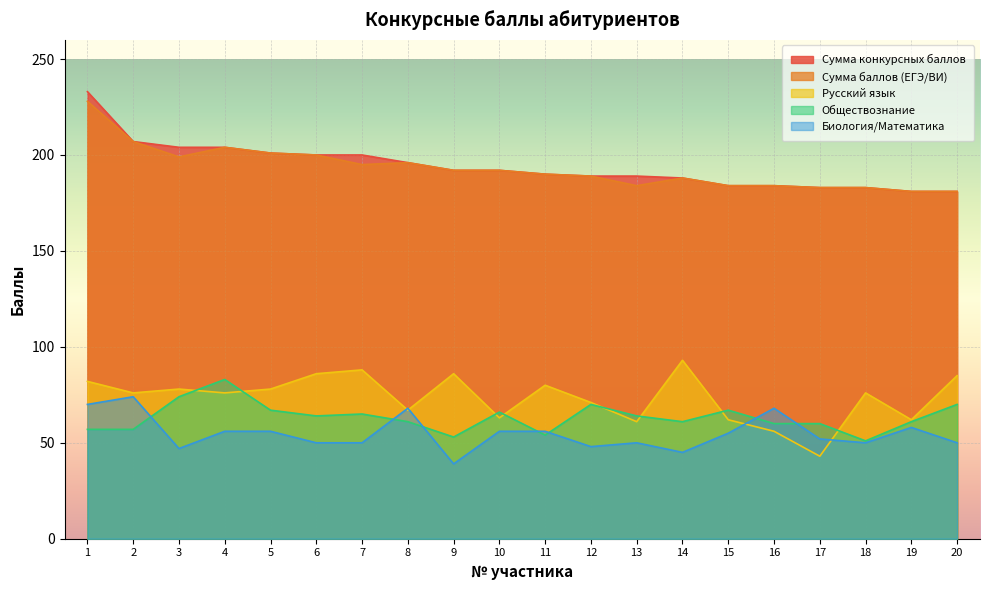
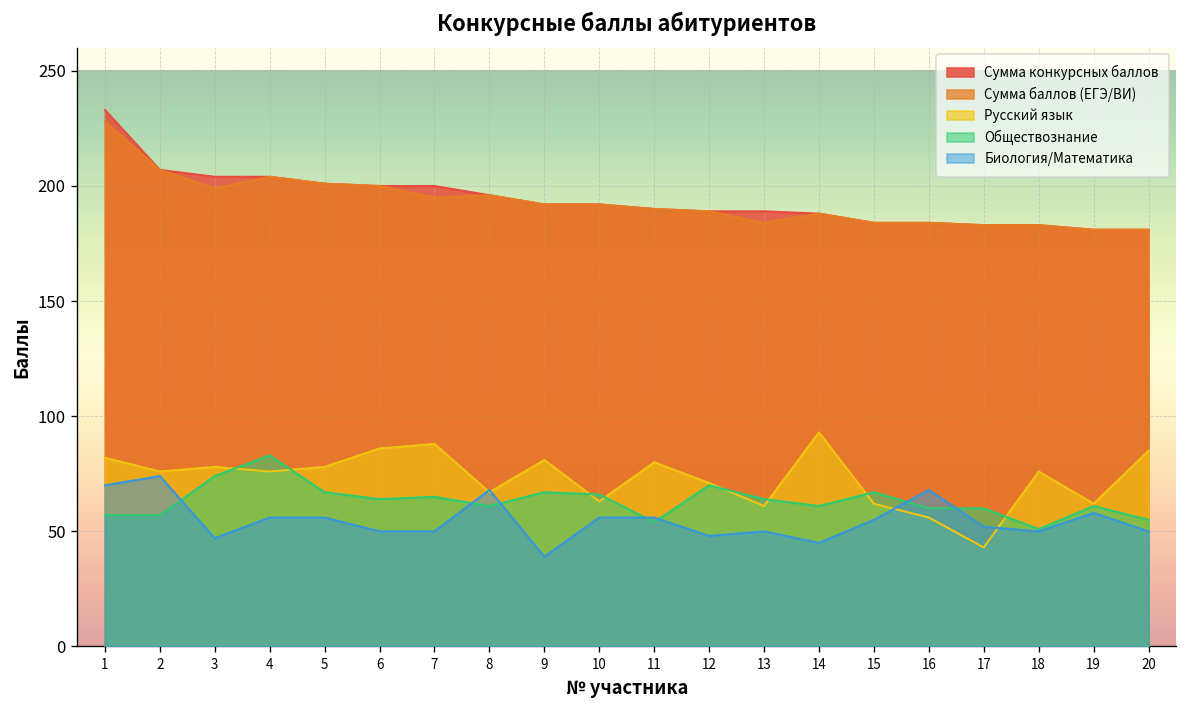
  {
    "Русский язык": {
      "1": 82,
      "2": 76,
      "3": 78,
      "4": 76,
      "5": 78,
      "6": 86,
      "7": 88,
-     "9": 86,
+     "9": 81,
      "10": 63,
      "11": 80,
      "13": 61,
      "14": 93,
      "15": 62,
      "16": 56,
      "17": 43,
      "18": 76,
      "20": 85
    },
    "Обществознание": {
      "1": 57,
      "2": 57,
      "3": 74,
      "4": 83,
      "5": 67,
      "6": 64,
      "7": 65,
      "8": 61,
-     "9": 53,
+     "9": 67,
      "10": 66,
      "11": 54,
      "13": 64,
      "14": 61,
      "15": 67,
      "16": 60,
      "17": 60,
-     "20": 70
+     "20": 55
    },
    "Биология/Математика": {
      "1": 70,
      "2": 74,
      "3": 47,
      "4": 56,
      "5": 56,
      "6": 50,
      "7": 50,
      "9": 39,
      "10": 56,
      "11": 56,
      "12": 48,
      "13": 50,
      "14": 45,
      "15": 55,
      "16": 68,
      "17": 52,
      "19": 58,
      "20": 50
    }
  }
